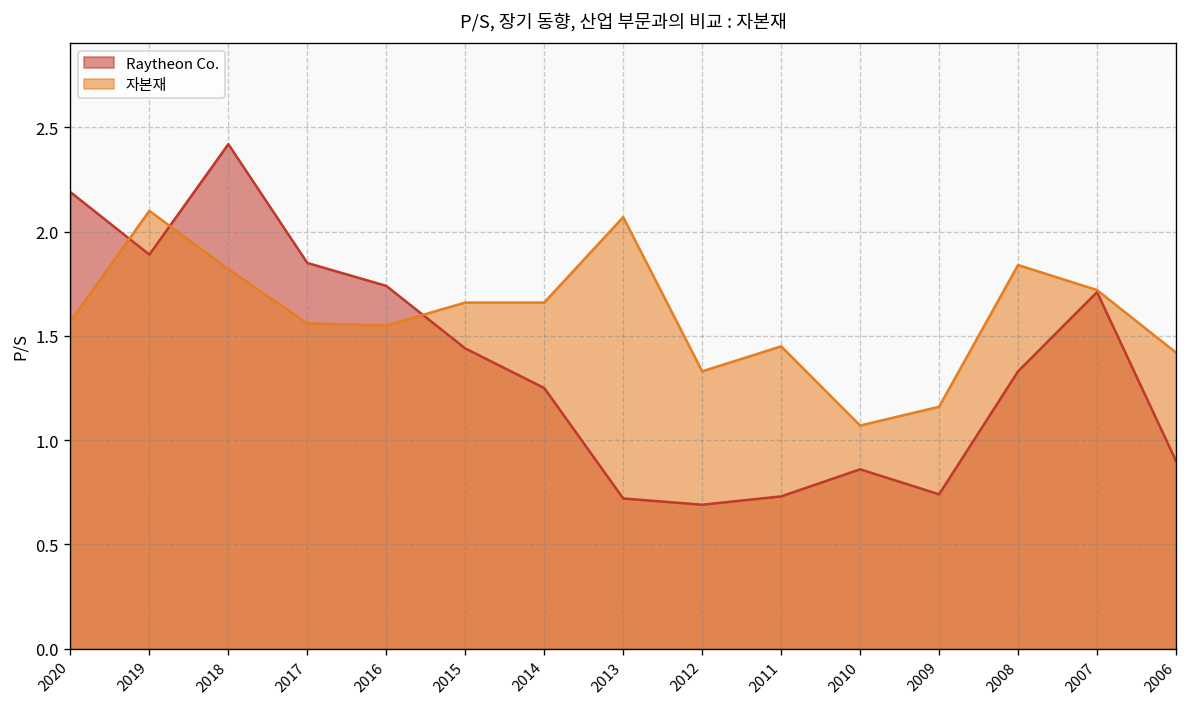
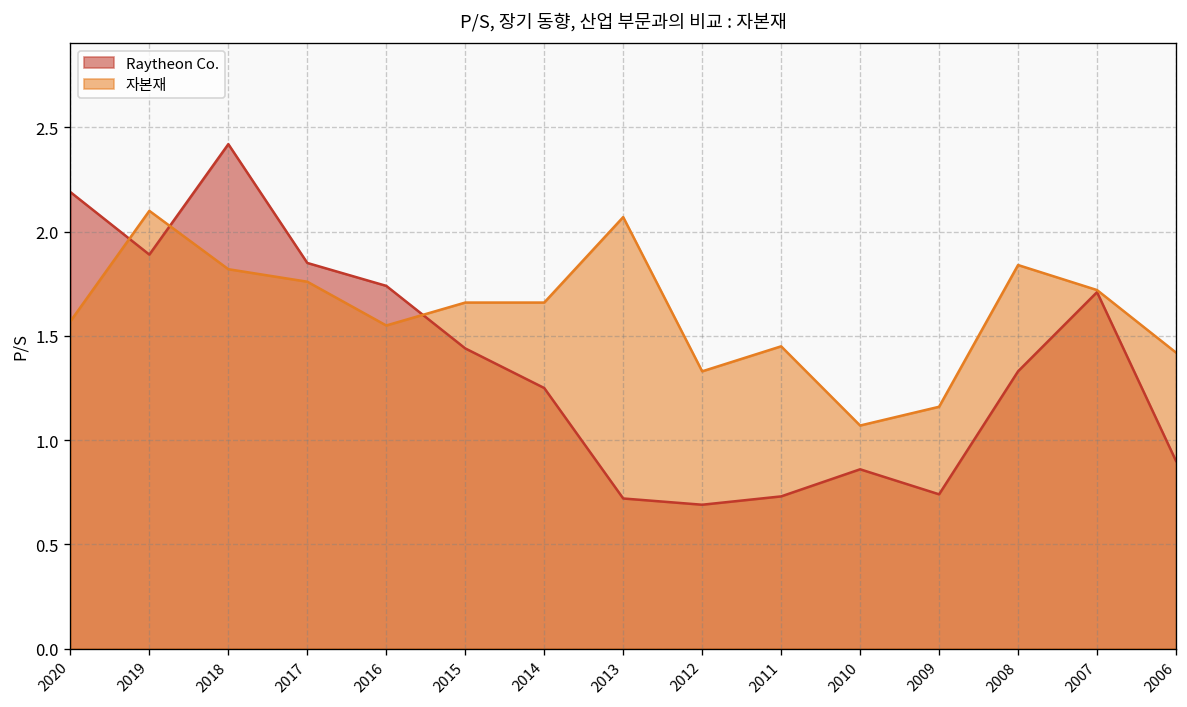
  {
    "Raytheon Co.": {
      "2020": 2.19,
      "2019": 1.89,
      "2018": 2.42,
      "2017": 1.85,
      "2016": 1.74,
      "2015": 1.44,
      "2014": 1.25,
      "2013": 0.72,
      "2012": 0.69,
      "2011": 0.73,
      "2010": 0.86,
      "2009": 0.74,
      "2008": 1.33,
      "2006": 0.90
    },
    "자본재": {
      "2020": 1.57,
      "2019": 2.10,
      "2018": 1.82,
-     "2017": 1.56,
+     "2017": 1.76,
      "2016": 1.55,
      "2015": 1.66,
      "2014": 1.66,
      "2013": 2.07,
      "2012": 1.33,
      "2011": 1.45,
      "2010": 1.07,
      "2009": 1.16,
      "2008": 1.84,
      "2006": 1.42
    }
  }
